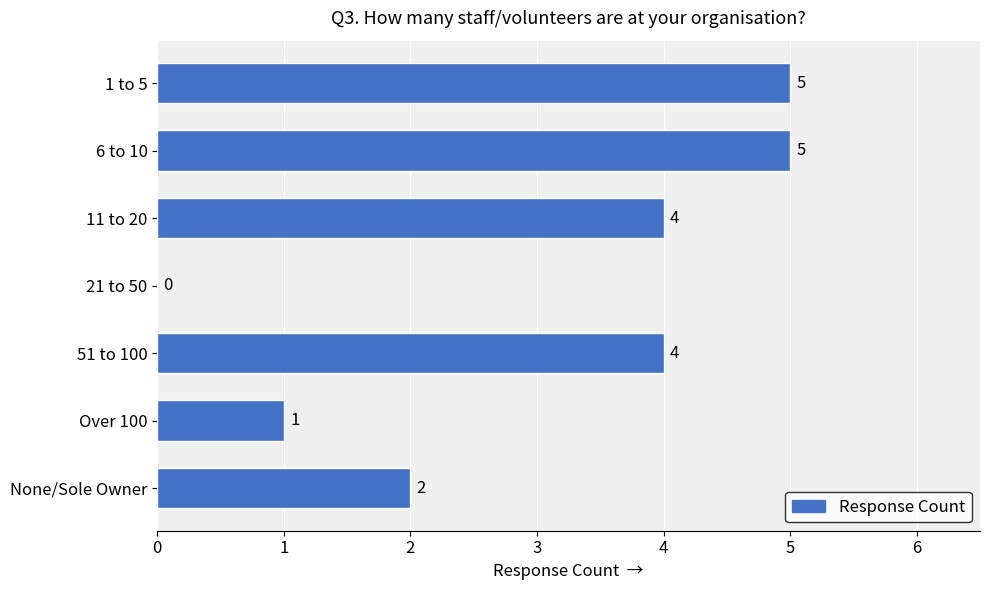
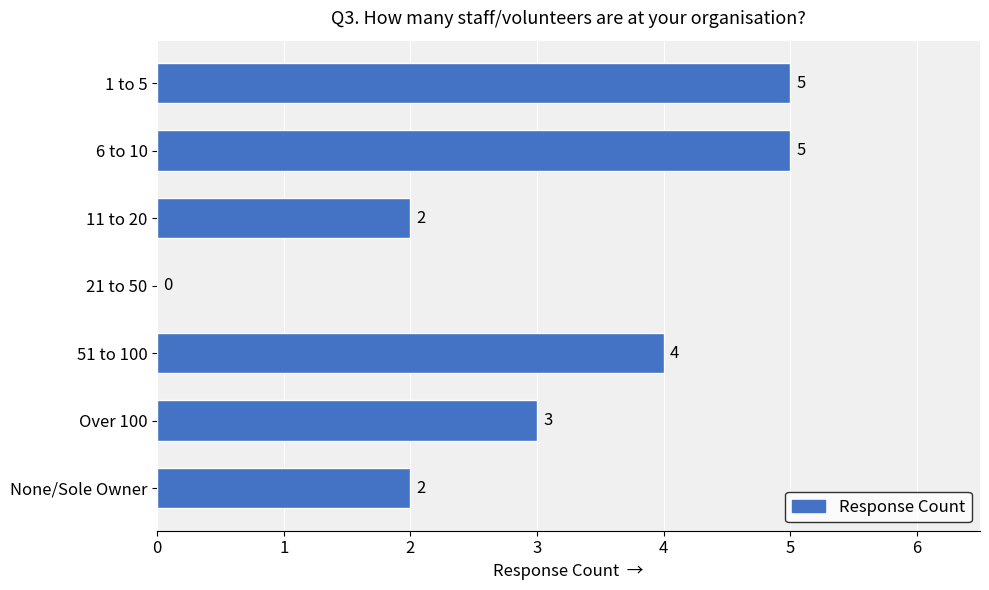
  {
    "1 to 5": 5,
    "6 to 10": 5,
-   "11 to 20": 4,
+   "11 to 20": 2,
    "21 to 50": 0,
    "51 to 100": 4,
-   "Over 100": 1,
+   "Over 100": 3,
    "None/Sole Owner": 2
  }
